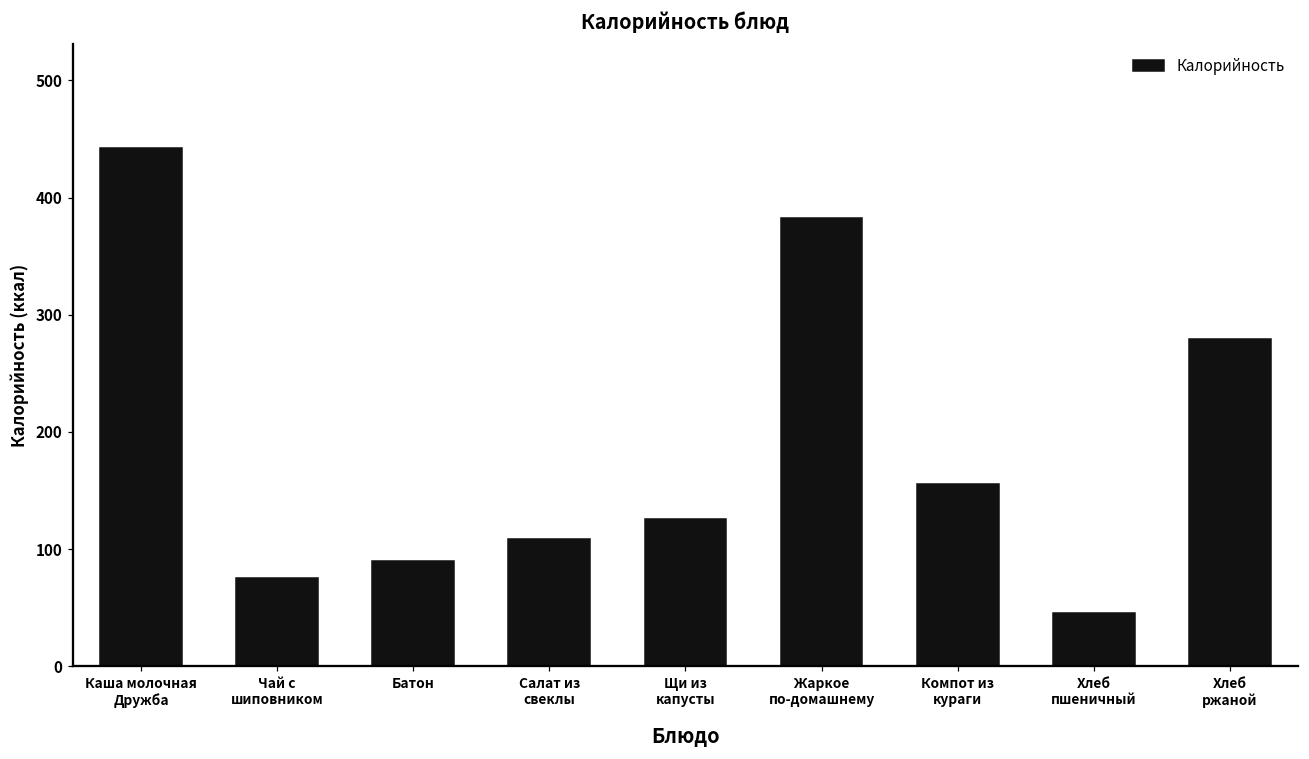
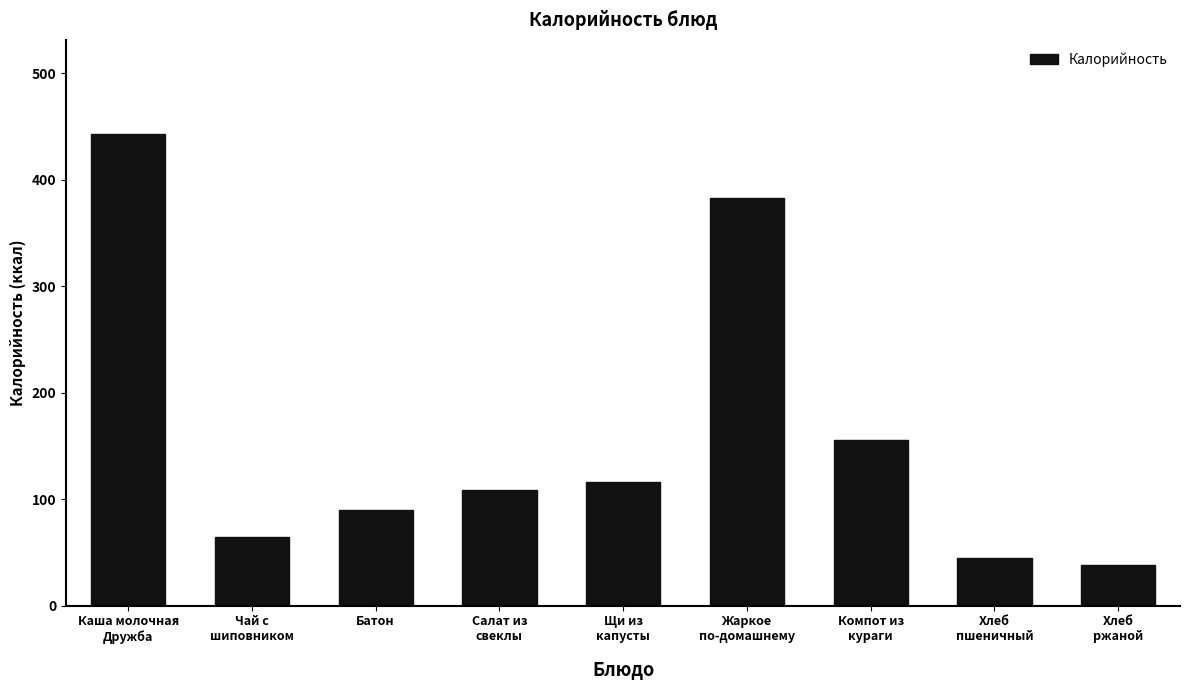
  {
    "Каша молочная Дружба": 443,
-   "Чай с шиповником": 75,
+   "Чай с шиповником": 65,
    "Батон": 90,
    "Салат из свеклы": 109,
-   "Щи из капусты": 125,
+   "Щи из капусты": 116,
    "Жаркое по-домашнему": 383,
    "Компот из кураги": 156,
    "Хлеб пшеничный": 45,
-   "Хлеб ржаной": 280
+   "Хлеб ржаной": 38
  }
